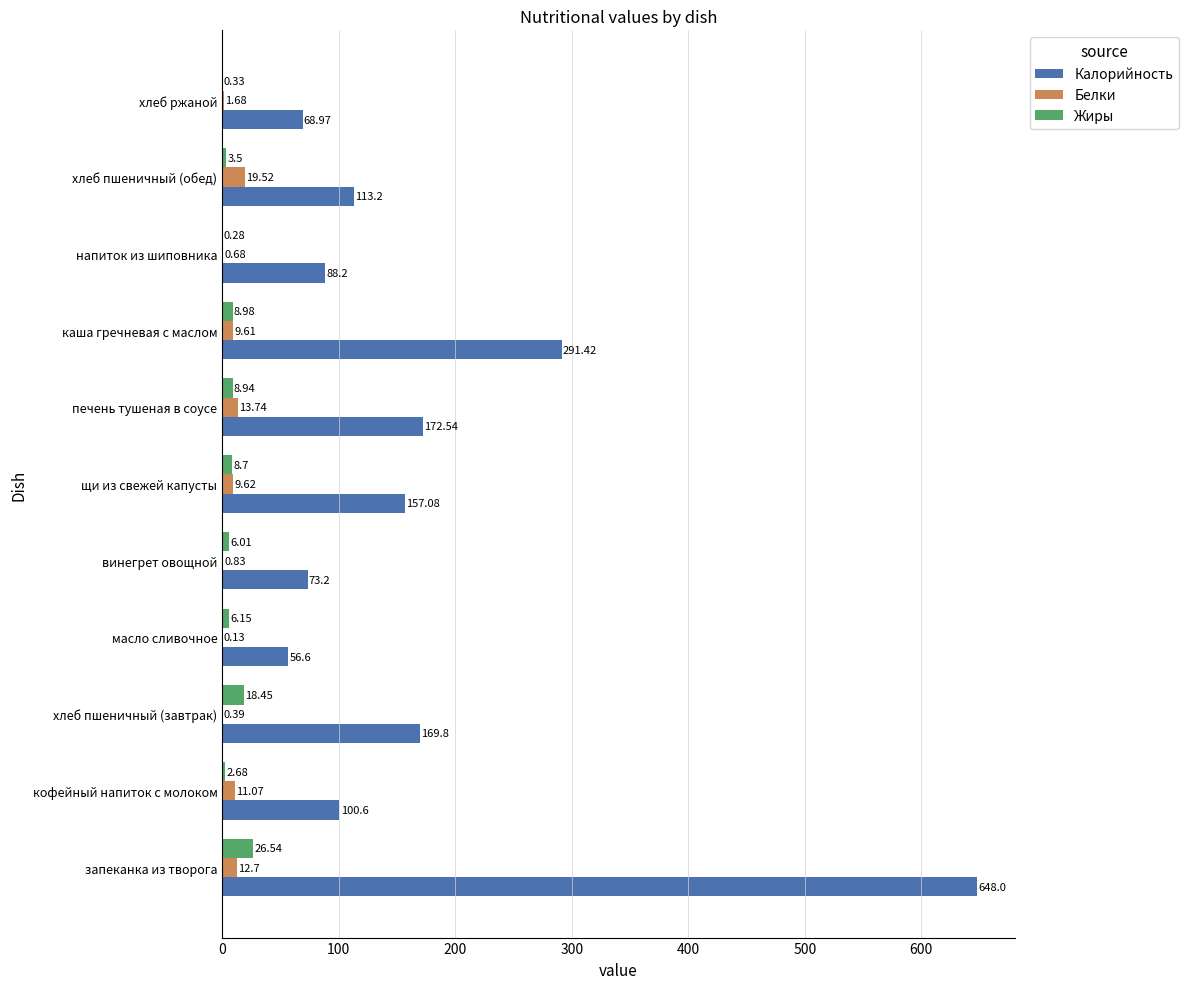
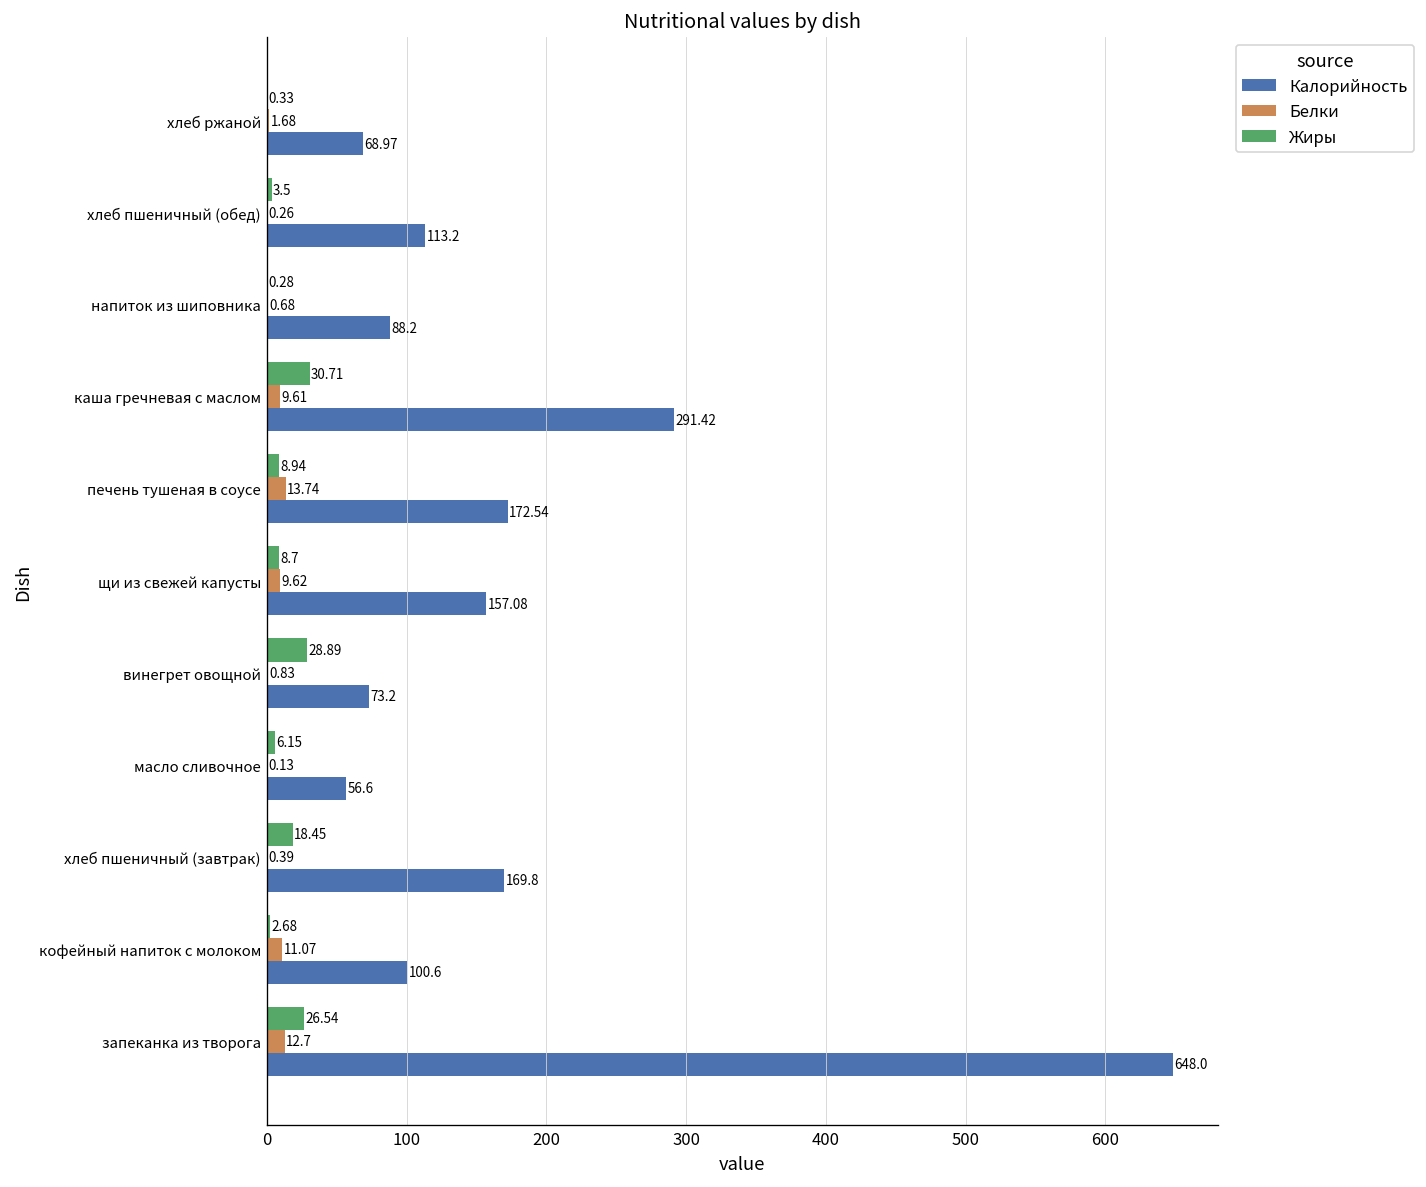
  {
    "Калорийность": {
      "хлеб ржаной": 68.97,
      "хлеб пшеничный (обед)": 113.2,
      "напиток из шиповника": 88.2,
      "каша гречневая с маслом": 291.42,
      "печень тушеная в соусе": 172.54,
      "щи из свежей капусты": 157.08,
      "винегрет овощной": 73.2,
      "масло сливочное": 56.6,
      "хлеб пшеничный (завтрак)": 169.8,
      "кофейный напиток с молоком": 100.6,
      "запеканка из творога": 648.0
    },
    "Белки": {
      "хлеб ржаной": 1.68,
-     "хлеб пшеничный (обед)": 19.52,
+     "хлеб пшеничный (обед)": 0.26,
      "напиток из шиповника": 0.68,
      "каша гречневая с маслом": 9.61,
      "печень тушеная в соусе": 13.74,
      "щи из свежей капусты": 9.62,
      "винегрет овощной": 0.83,
      "масло сливочное": 0.13,
      "хлеб пшеничный (завтрак)": 0.39,
      "кофейный напиток с молоком": 11.07,
      "запеканка из творога": 12.7
    },
    "Жиры": {
      "хлеб ржаной": 0.33,
      "хлеб пшеничный (обед)": 3.5,
      "напиток из шиповника": 0.28,
-     "каша гречневая с маслом": 8.98,
+     "каша гречневая с маслом": 30.71,
      "печень тушеная в соусе": 8.94,
      "щи из свежей капусты": 8.7,
-     "винегрет овощной": 6.01,
+     "винегрет овощной": 28.89,
      "масло сливочное": 6.15,
      "хлеб пшеничный (завтрак)": 18.45,
      "кофейный напиток с молоком": 2.68,
      "запеканка из творога": 26.54
    }
  }
